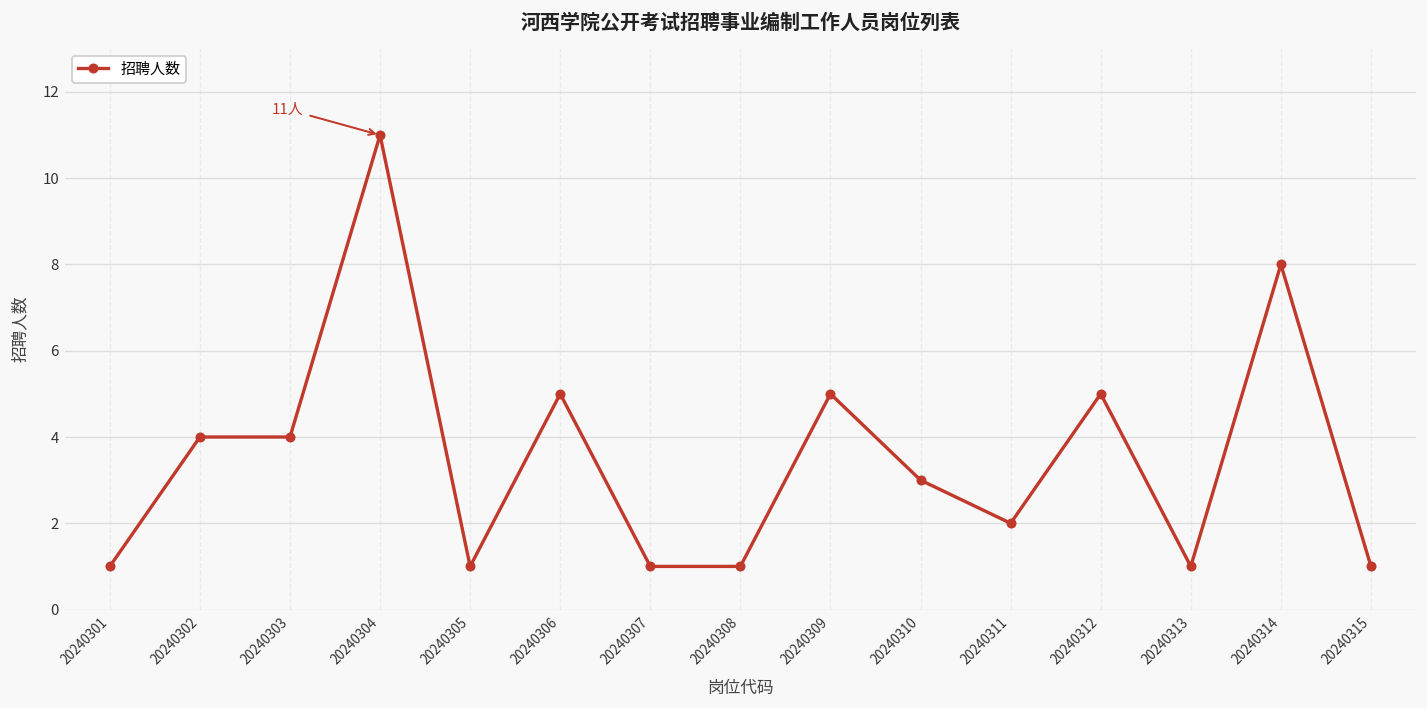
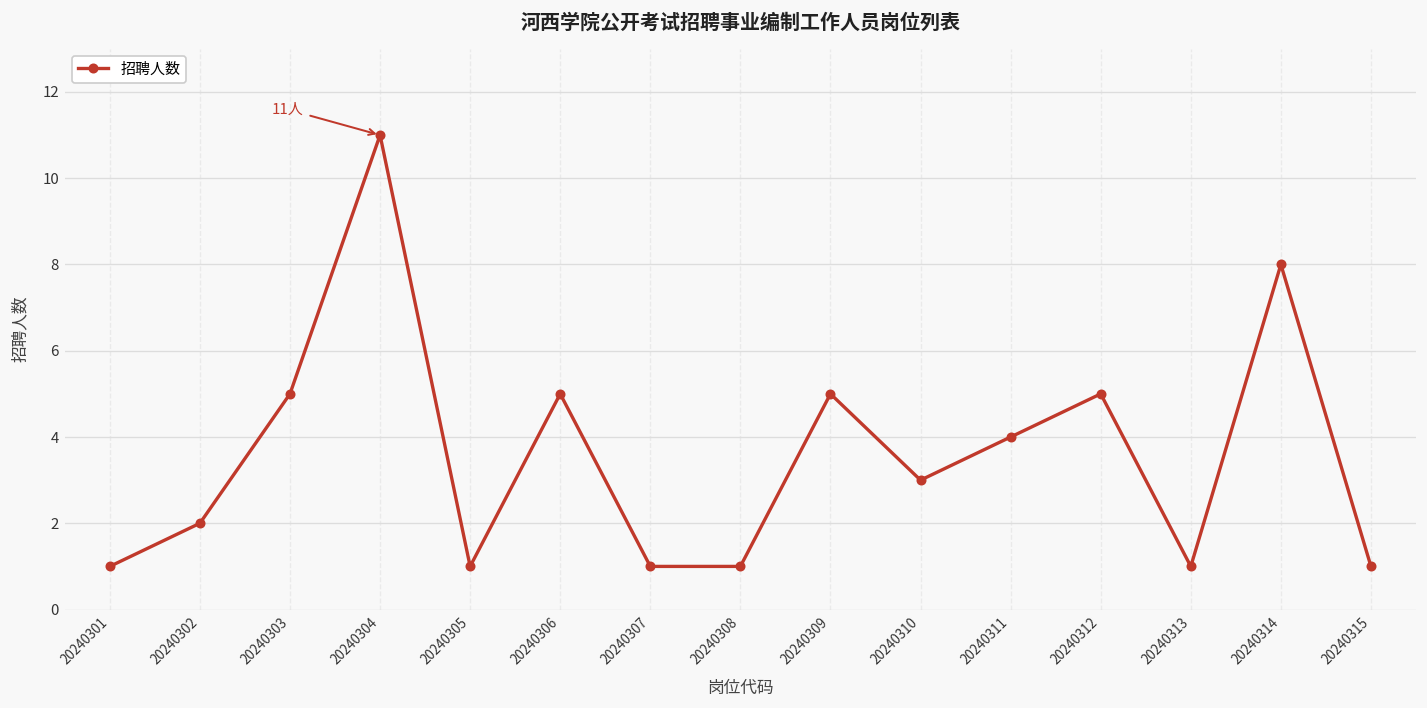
  {
    "20240301": 1,
-   "20240302": 4,
-   "20240303": 4,
+   "20240302": 2,
+   "20240303": 5,
    "20240305": 1,
    "20240306": 5,
    "20240307": 1,
    "20240308": 1,
    "20240309": 5,
    "20240310": 3,
-   "20240311": 2,
+   "20240311": 4,
    "20240312": 5,
    "20240313": 1,
    "20240314": 8,
    "20240315": 1
  }
